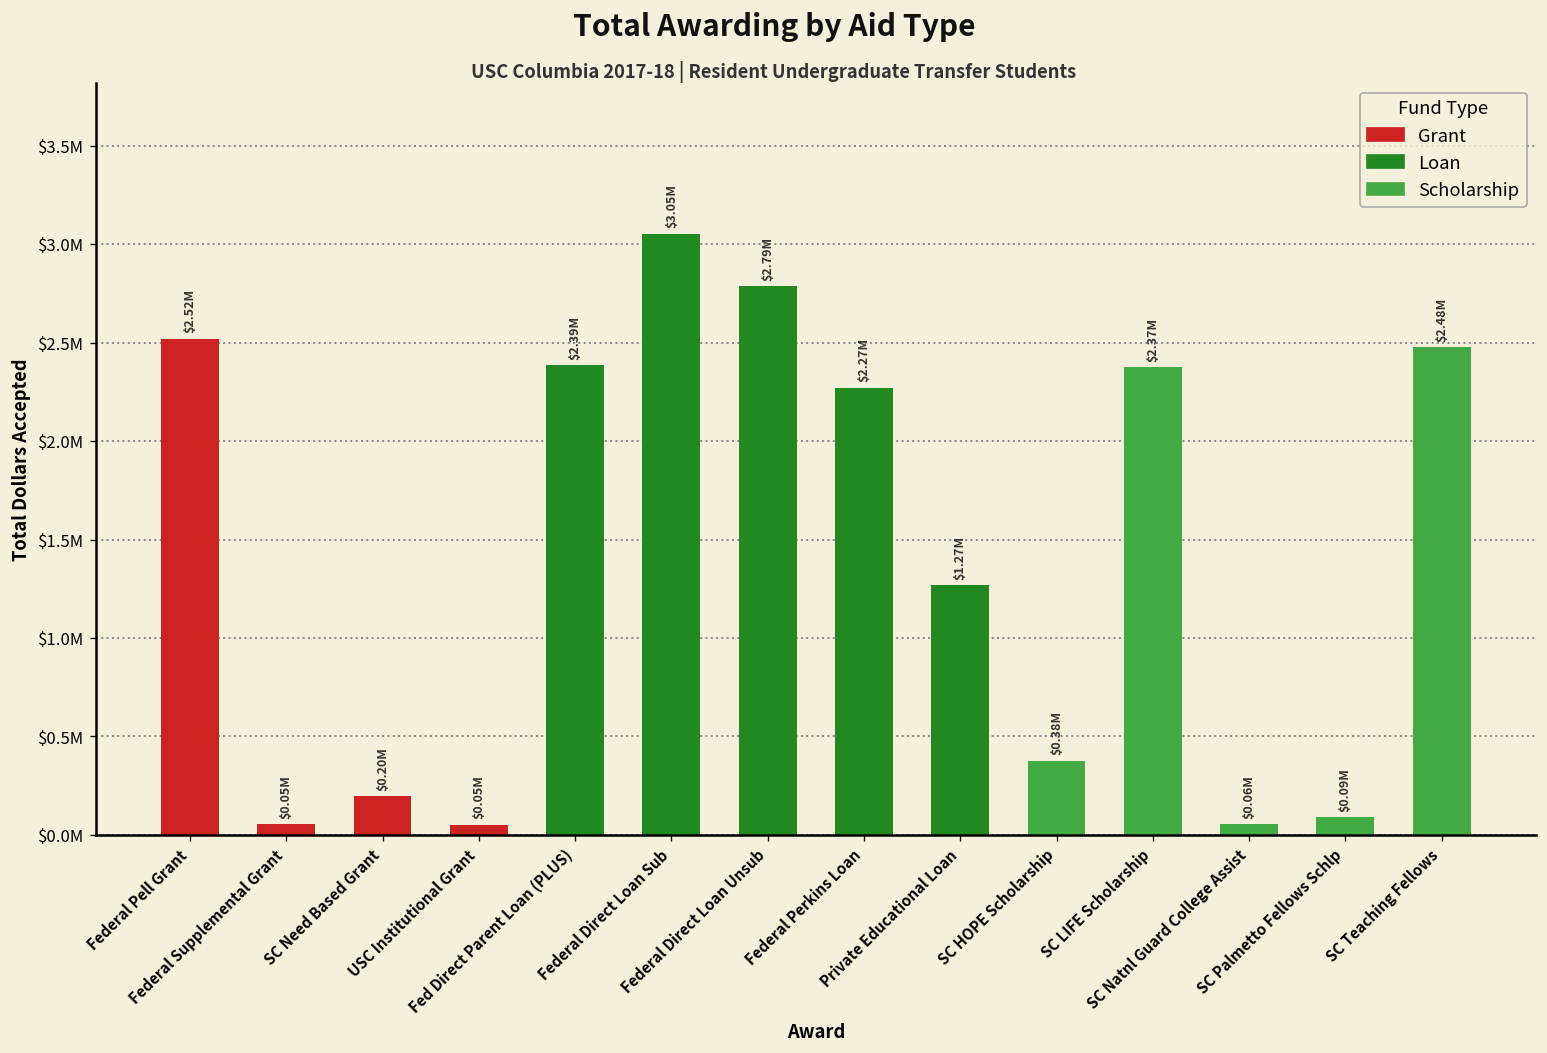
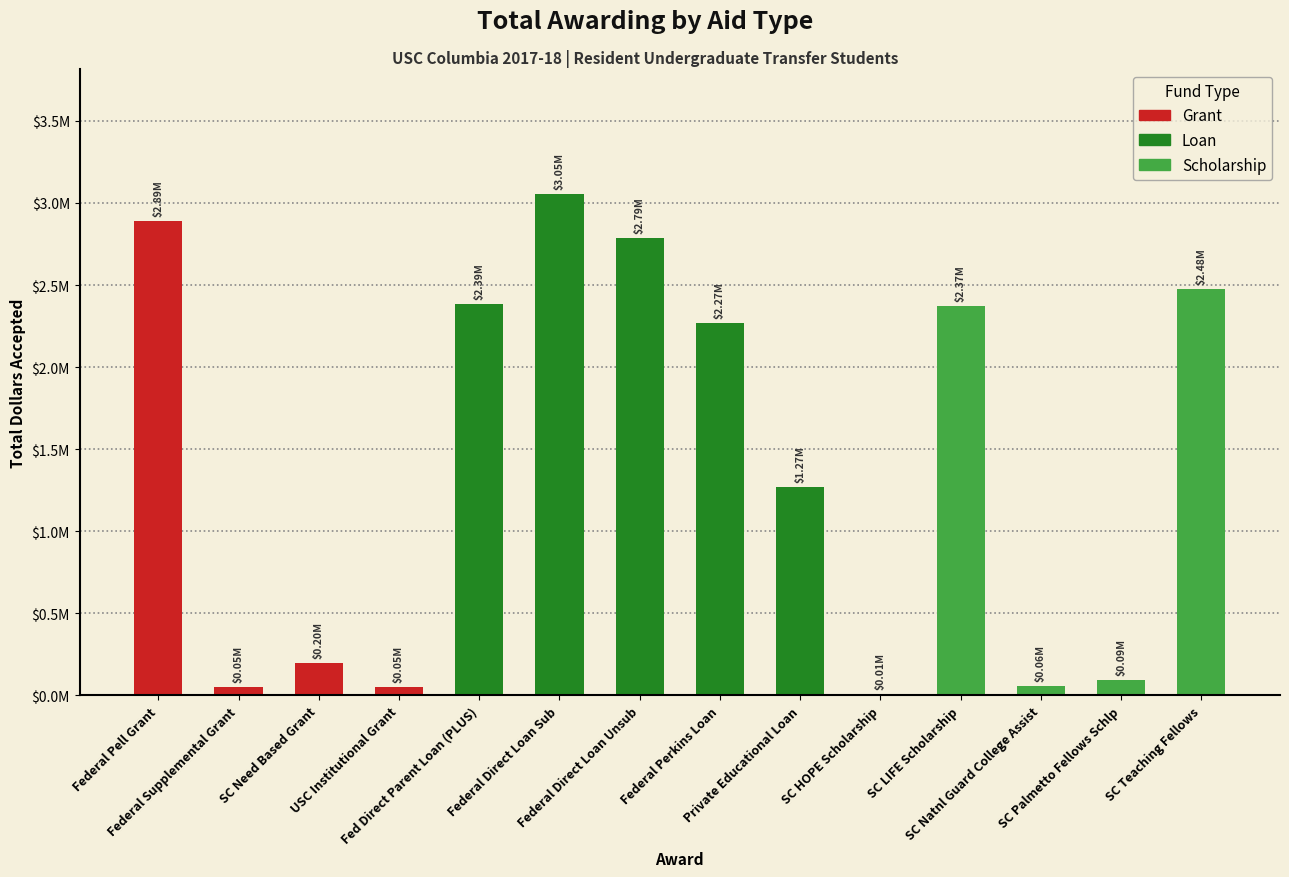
  {
-   "Federal Pell Grant": "$2.52M",
+   "Federal Pell Grant": "$2.89M",
    "Federal Supplemental Grant": "$0.05M",
    "SC Need Based Grant": "$0.20M",
    "USC Institutional Grant": "$0.05M",
    "Fed Direct Parent Loan (PLUS)": "$2.39M",
    "Federal Direct Loan Sub": "$3.05M",
    "Federal Direct Loan Unsub": "$2.79M",
    "Federal Perkins Loan": "$2.27M",
    "Private Educational Loan": "$1.27M",
-   "SC HOPE Scholarship": "$0.38M",
+   "SC HOPE Scholarship": "$0.01M",
    "SC LIFE Scholarship": "$2.37M",
    "SC Natnl Guard College Assist": "$0.06M",
    "SC Palmetto Fellows Schlp": "$0.09M",
    "SC Teaching Fellows": "$2.48M"
  }
